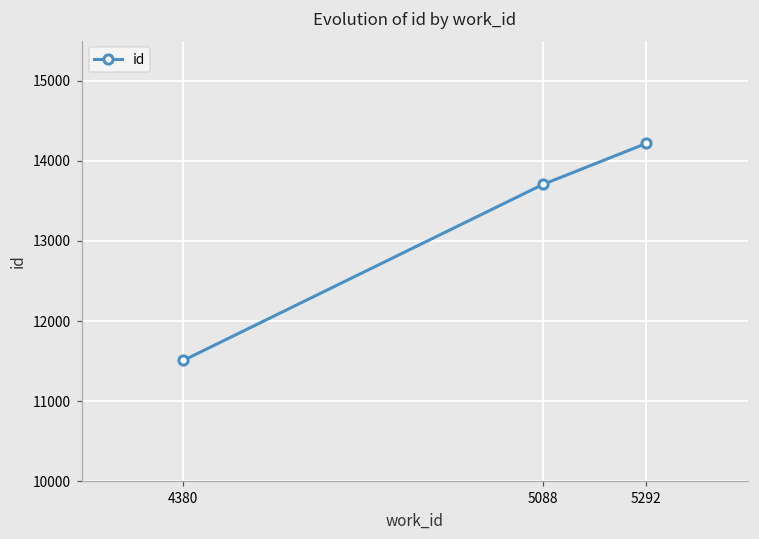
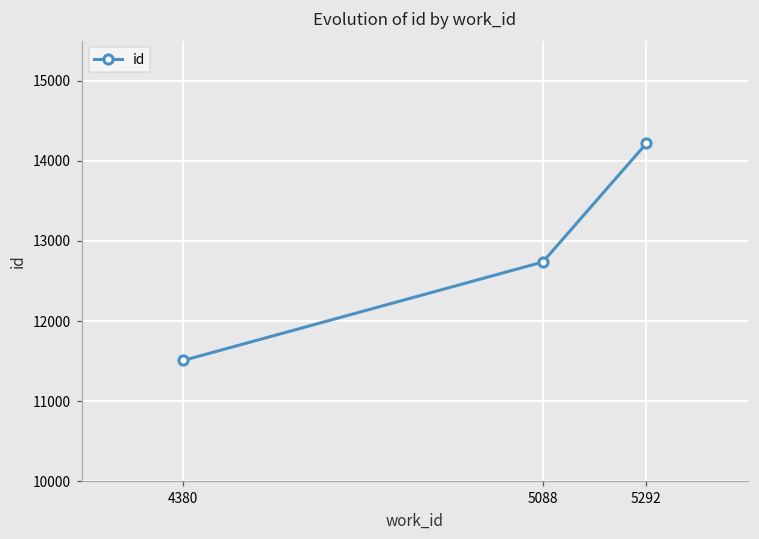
  {
    "4380": 11500,
-   "5088": 13700,
+   "5088": 12700,
    "5292": 14200
  }
